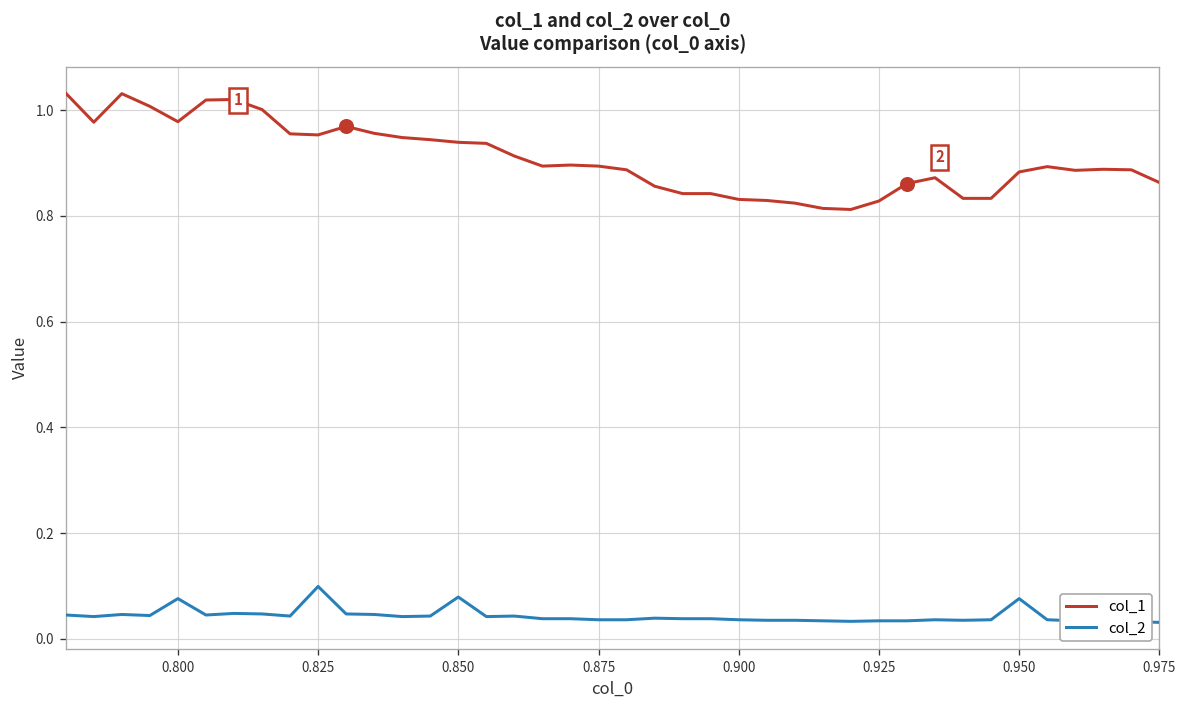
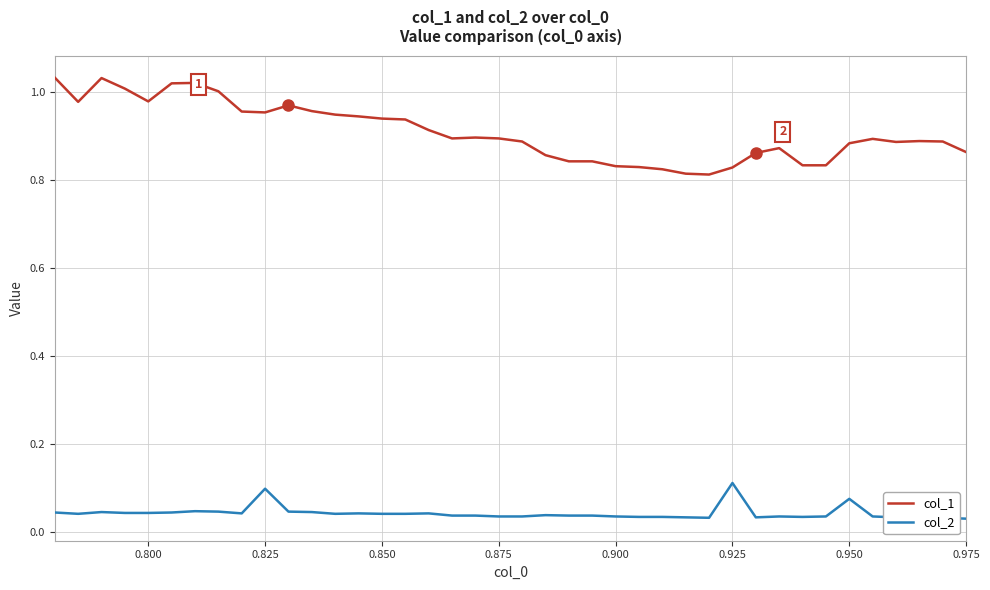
  {
    "col_2": {
-     "0.800": 0.08,
+     "0.800": 0.04,
      "0.825": 0.10,
-     "0.850": 0.08,
+     "0.850": 0.04,
      "0.875": 0.04,
      "0.900": 0.04,
-     "0.925": 0.03,
+     "0.925": 0.11,
      "0.950": 0.08,
      "0.975": 0.03
    }
  }
